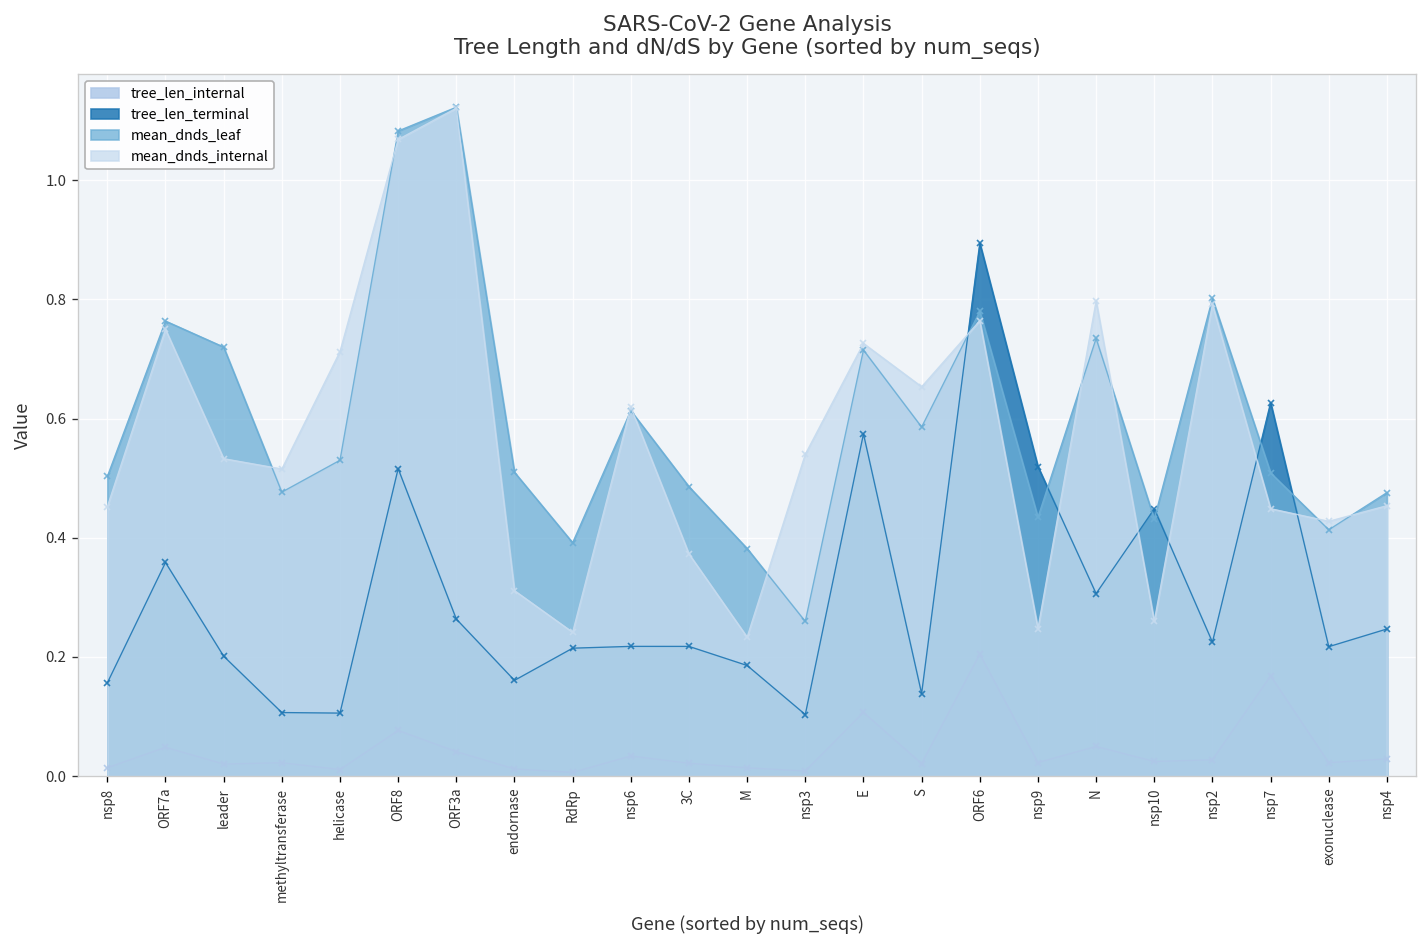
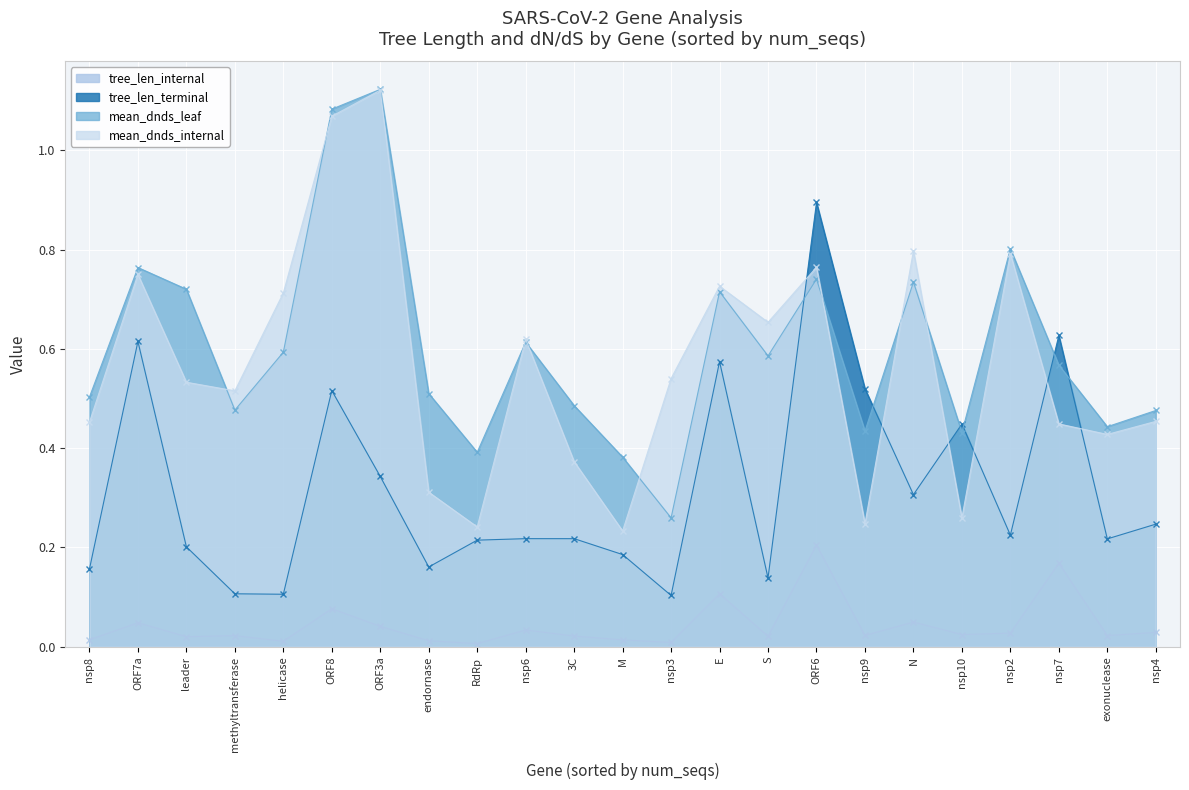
  {
    "tree_len_terminal": {
      "nsp8": 0.16,
-     "ORF7a": 0.36,
+     "ORF7a": 0.61,
      "leader": 0.20,
      "methyltransferase": 0.11,
      "helicase": 0.11,
      "ORF8": 0.52,
-     "ORF3a": 0.26,
+     "ORF3a": 0.34,
      "endornase": 0.16,
      "RdRp": 0.21,
      "nsp6": 0.22,
      "3C": 0.22,
      "M": 0.19,
      "nsp3": 0.10,
      "E": 0.57,
      "S": 0.14,
      "ORF6": 0.89,
      "nsp9": 0.52,
      "N": 0.31,
      "nsp10": 0.45,
      "nsp2": 0.22,
      "nsp7": 0.63,
      "exonuclease": 0.22,
      "nsp4": 0.25
    },
    "mean_dnds_leaf": {
      "nsp8": 0.50,
      "ORF7a": 0.76,
      "leader": 0.72,
      "methyltransferase": 0.48,
-     "helicase": 0.53,
+     "helicase": 0.59,
      "ORF8": 1.08,
      "endornase": 0.51,
      "RdRp": 0.39,
      "nsp6": 0.61,
      "3C": 0.49,
      "M": 0.38,
      "nsp3": 0.26,
      "E": 0.72,
      "S": 0.59,
-     "ORF6": 0.78,
+     "ORF6": 0.74,
      "nsp9": 0.43,
      "N": 0.73,
      "nsp10": 0.43,
      "nsp2": 0.80,
-     "nsp7": 0.51,
-     "exonuclease": 0.41,
+     "nsp7": 0.57,
+     "exonuclease": 0.44,
      "nsp4": 0.48
    }
  }
